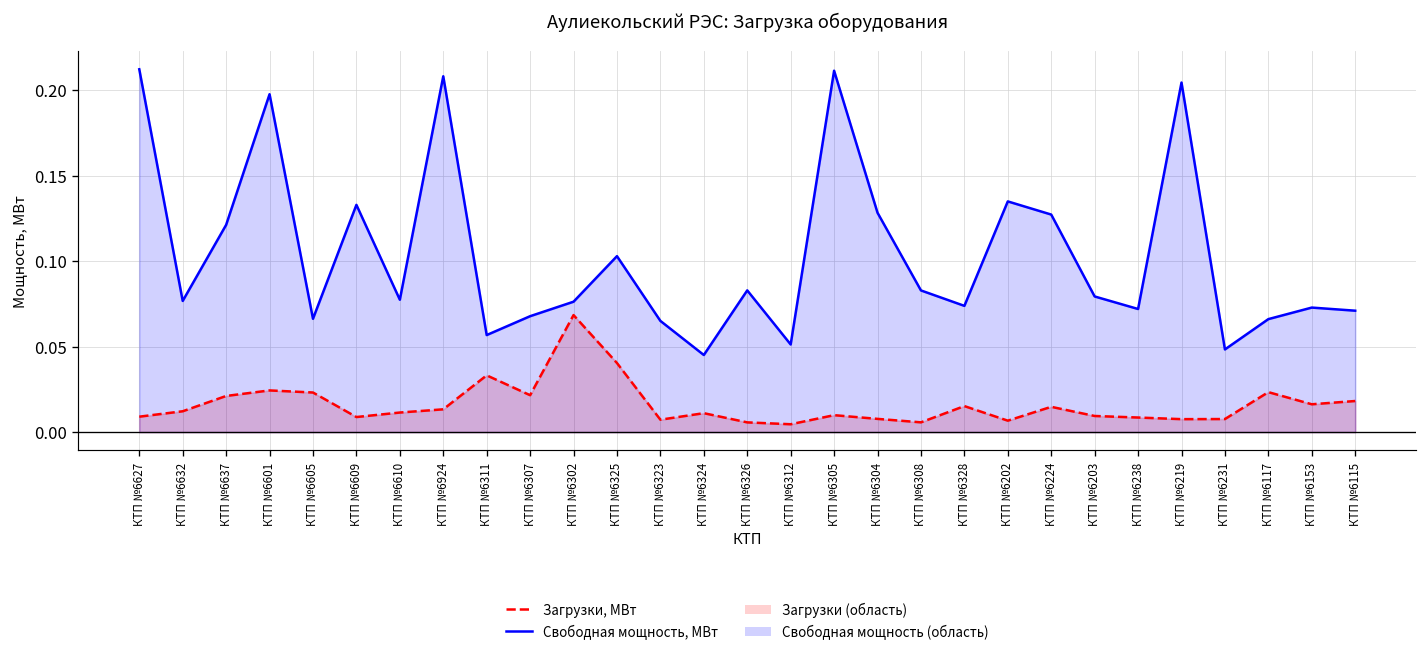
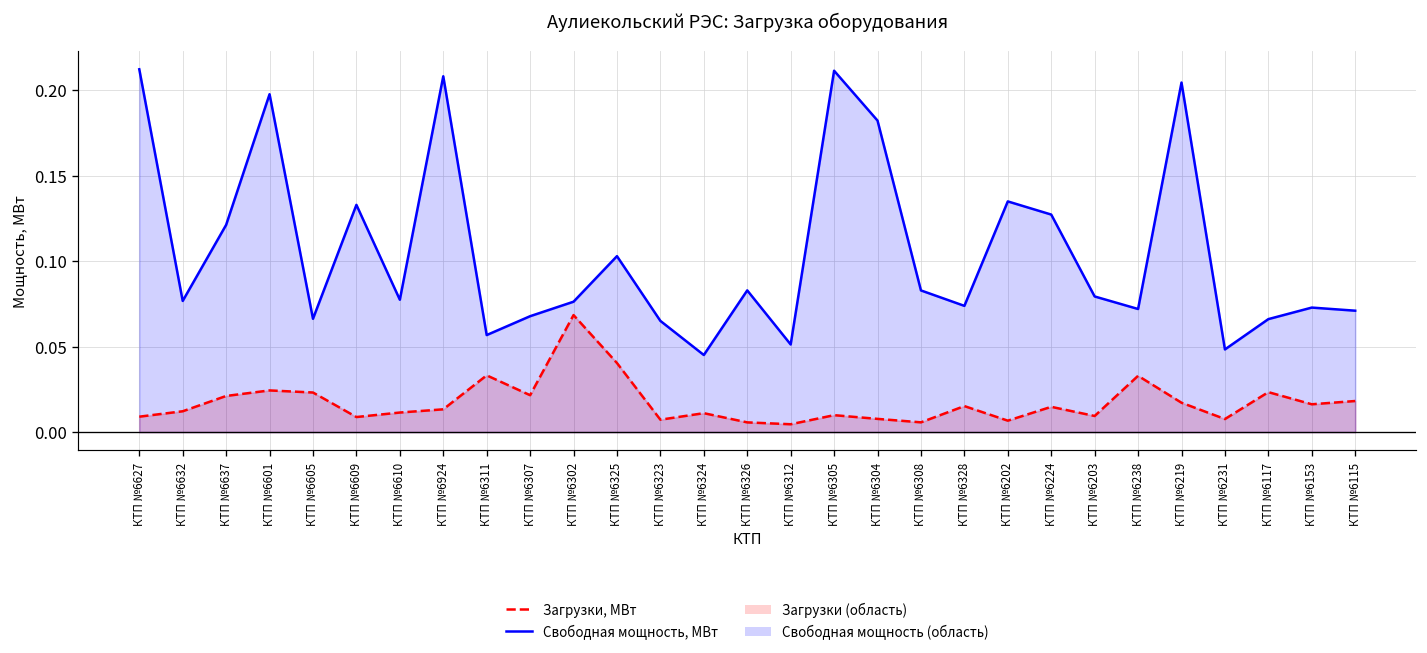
  {
    "Загрузки, МВт": {
      "КТП №6627": 0.009,
      "КТП №6632": 0.012,
      "КТП №6637": 0.021,
      "КТП №6601": 0.024,
      "КТП №6605": 0.023,
      "КТП №6609": 0.009,
      "КТП №6610": 0.011,
      "КТП №6924": 0.013,
      "КТП №6311": 0.033,
      "КТП №6307": 0.022,
      "КТП №6302": 0.068,
      "КТП №6325": 0.040,
      "КТП №6323": 0.007,
      "КТП №6324": 0.011,
      "КТП №6326": 0.006,
      "КТП №6312": 0.005,
      "КТП №6305": 0.010,
      "КТП №6304": 0.008,
      "КТП №6308": 0.006,
      "КТП №6328": 0.015,
      "КТП №6202": 0.007,
      "КТП №6224": 0.015,
      "КТП №6203": 0.009,
-     "КТП №6238": 0.009,
-     "КТП №6219": 0.008,
+     "КТП №6238": 0.033,
+     "КТП №6219": 0.017,
      "КТП №6231": 0.008,
      "КТП №6117": 0.023,
      "КТП №6153": 0.016,
      "КТП №6115": 0.018
    },
    "Свободная мощность, МВт": {
      "КТП №6627": 0.212,
      "КТП №6632": 0.077,
      "КТП №6637": 0.121,
      "КТП №6601": 0.198,
      "КТП №6605": 0.066,
      "КТП №6609": 0.133,
      "КТП №6610": 0.077,
      "КТП №6924": 0.208,
      "КТП №6311": 0.057,
      "КТП №6307": 0.068,
      "КТП №6302": 0.076,
      "КТП №6325": 0.103,
      "КТП №6323": 0.065,
      "КТП №6324": 0.045,
      "КТП №6326": 0.083,
      "КТП №6312": 0.051,
      "КТП №6305": 0.211,
-     "КТП №6304": 0.128,
+     "КТП №6304": 0.182,
      "КТП №6308": 0.083,
      "КТП №6328": 0.074,
      "КТП №6202": 0.135,
      "КТП №6224": 0.127,
      "КТП №6203": 0.079,
      "КТП №6238": 0.072,
      "КТП №6219": 0.205,
      "КТП №6231": 0.048,
      "КТП №6117": 0.066,
      "КТП №6153": 0.073,
      "КТП №6115": 0.071
    }
  }
